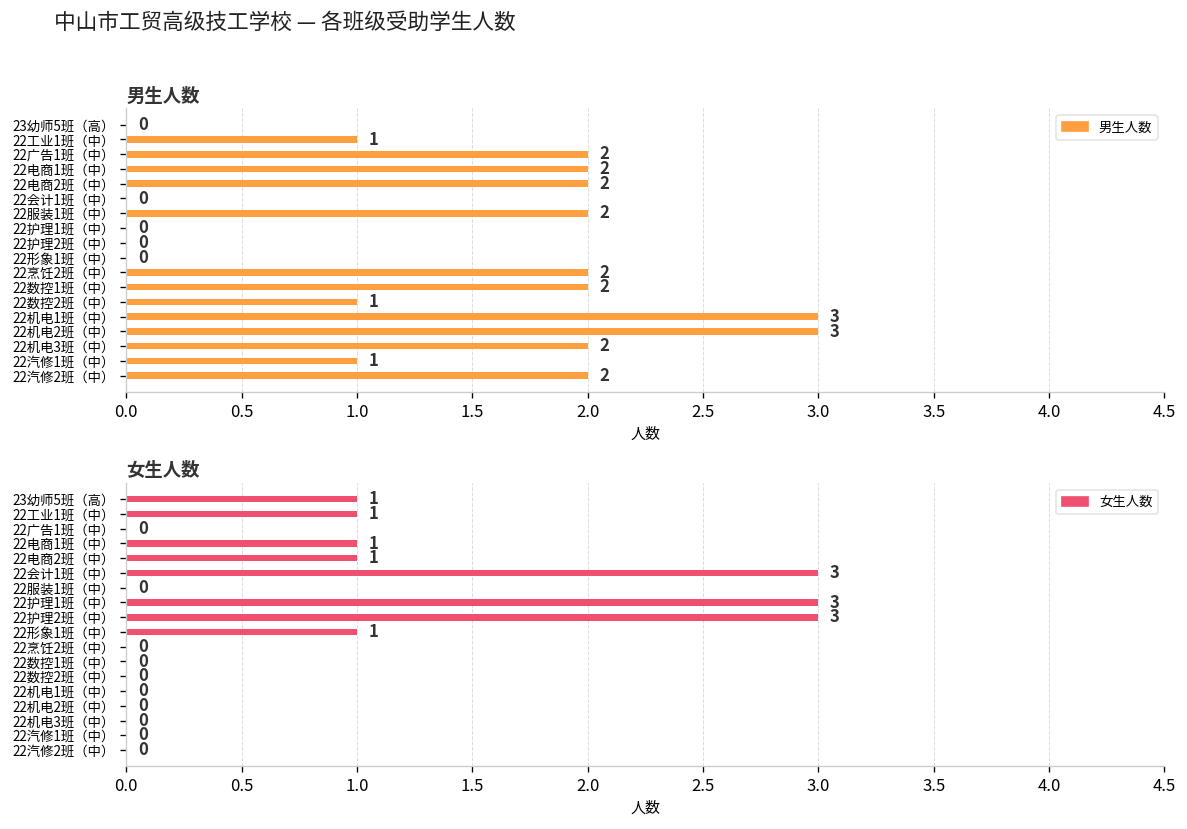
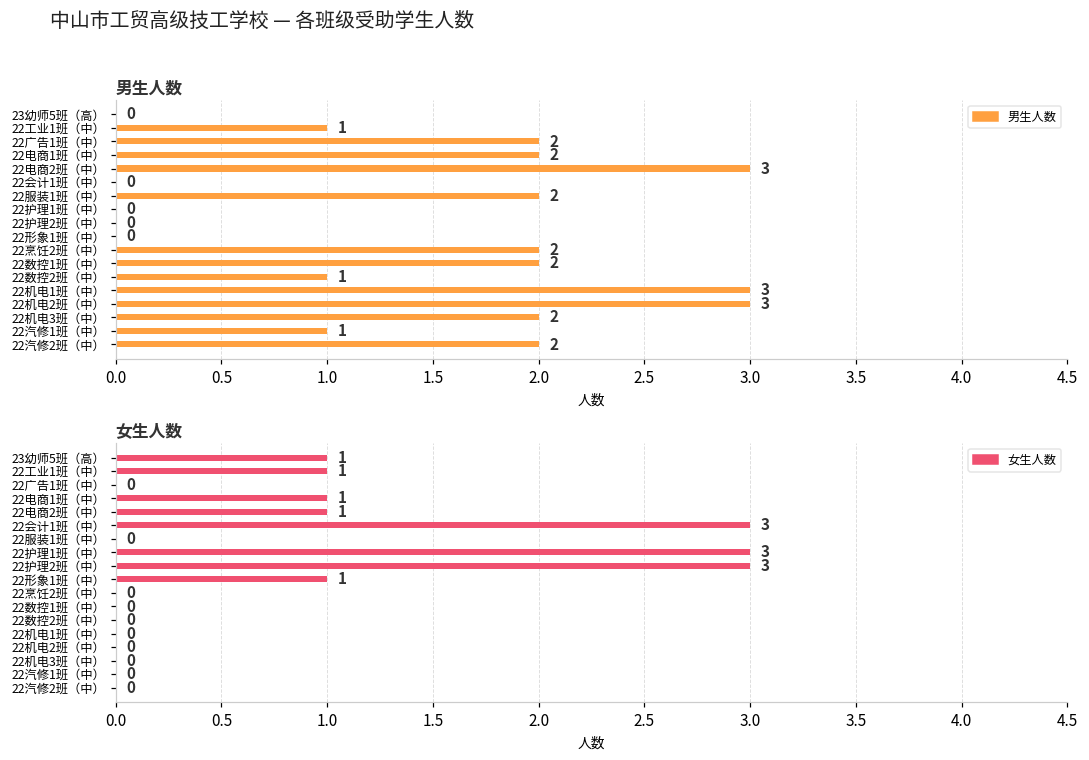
  {
    "男生人数": {
      "23幼师5班（高）": 0,
      "22工业1班（中）": 1,
      "22广告1班（中）": 2,
      "22电商1班（中）": 2,
-     "22电商2班（中）": 2,
+     "22电商2班（中）": 3,
      "22会计1班（中）": 0,
      "22服装1班（中）": 2,
      "22护理1班（中）": 0,
      "22护理2班（中）": 0,
      "22形象1班（中）": 0,
      "22烹饪2班（中）": 2,
      "22数控1班（中）": 2,
      "22数控2班（中）": 1,
      "22机电1班（中）": 3,
      "22机电2班（中）": 3,
      "22机电3班（中）": 2,
      "22汽修1班（中）": 1,
      "22汽修2班（中）": 2
    },
    "女生人数": {
      "23幼师5班（高）": 1,
      "22工业1班（中）": 1,
      "22广告1班（中）": 0,
      "22电商1班（中）": 1,
      "22电商2班（中）": 1,
      "22会计1班（中）": 3,
      "22服装1班（中）": 0,
      "22护理1班（中）": 3,
      "22护理2班（中）": 3,
      "22形象1班（中）": 1,
      "22烹饪2班（中）": 0,
      "22数控1班（中）": 0,
      "22数控2班（中）": 0,
      "22机电1班（中）": 0,
      "22机电2班（中）": 0,
      "22机电3班（中）": 0,
      "22汽修1班（中）": 0,
      "22汽修2班（中）": 0
    }
  }
